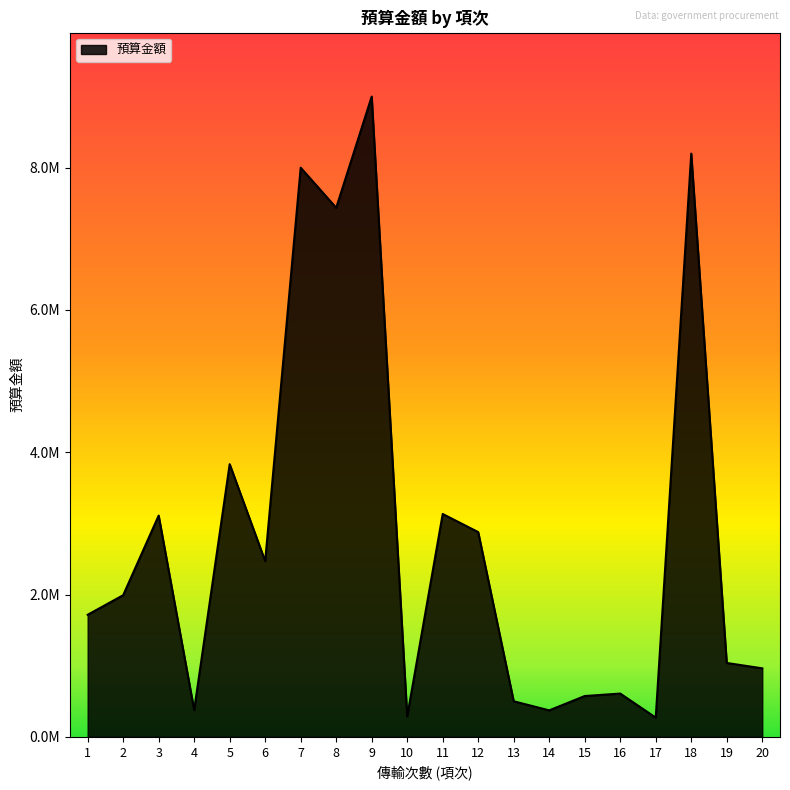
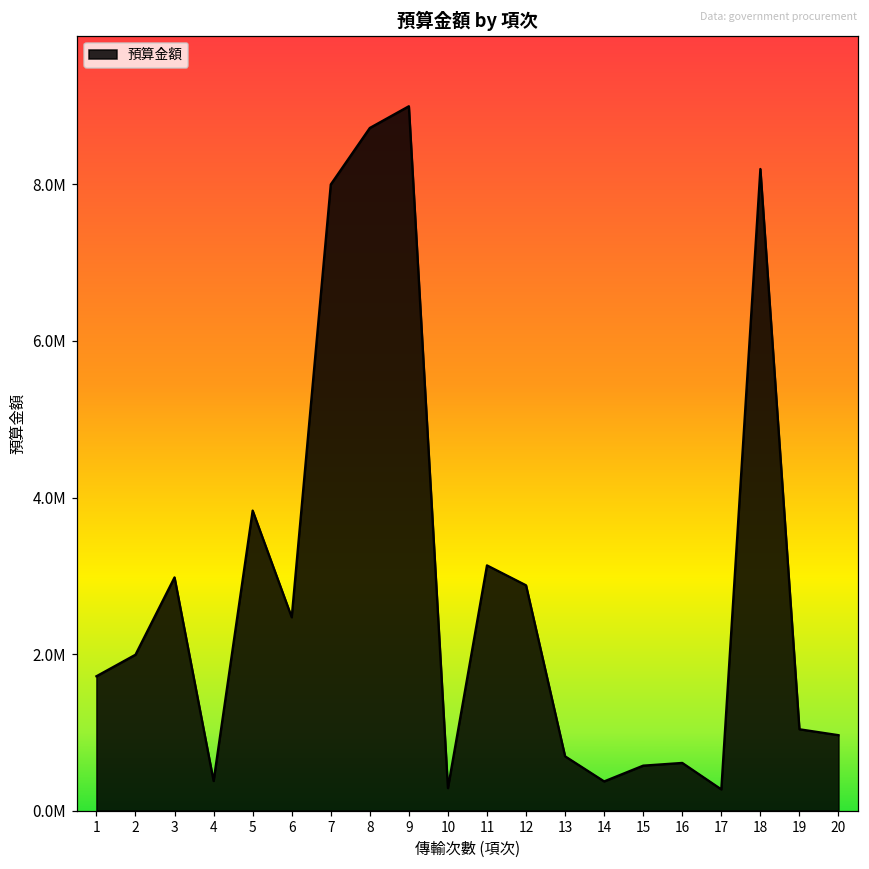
  {
    "1": 1700000,
    "2": 2000000,
-   "3": 3100000,
+   "3": 3000000,
    "4": 400000,
    "5": 3800000,
    "6": 2500000,
    "7": 8000000,
-   "8": 7400000,
+   "8": 8700000,
    "9": 9000000,
    "10": 300000,
    "11": 3100000,
    "12": 2900000,
-   "13": 500000,
+   "13": 700000,
    "14": 400000,
    "15": 600000,
    "16": 600000,
    "17": 300000,
    "18": 8200000,
    "19": 1000000,
    "20": 1000000
  }
